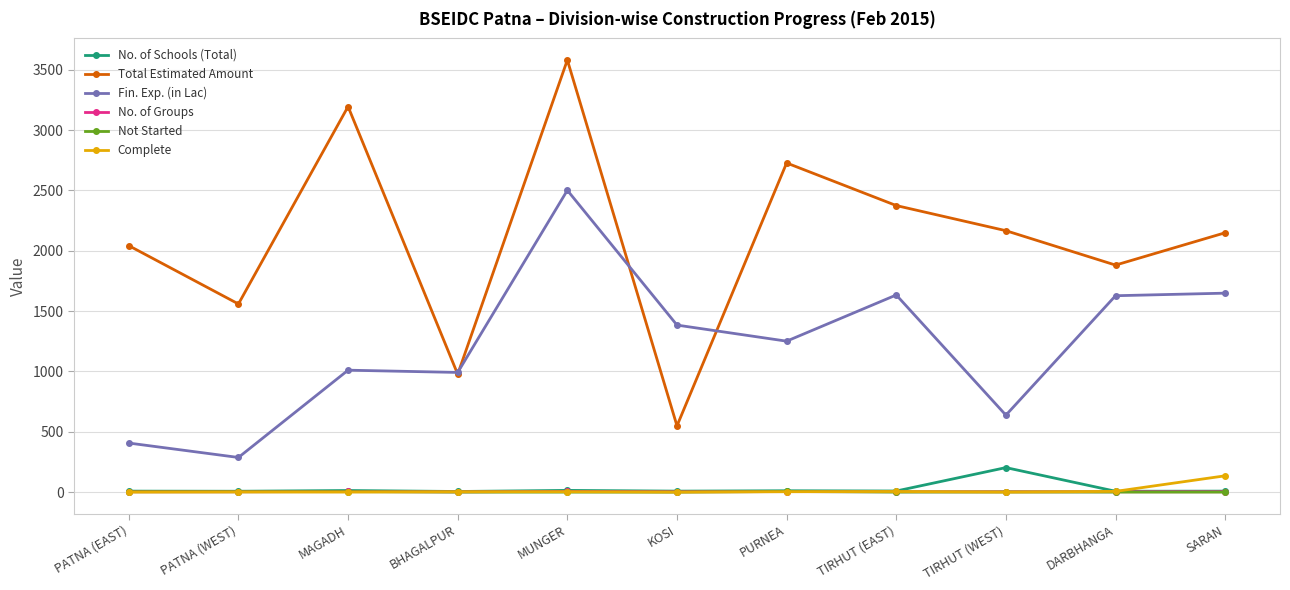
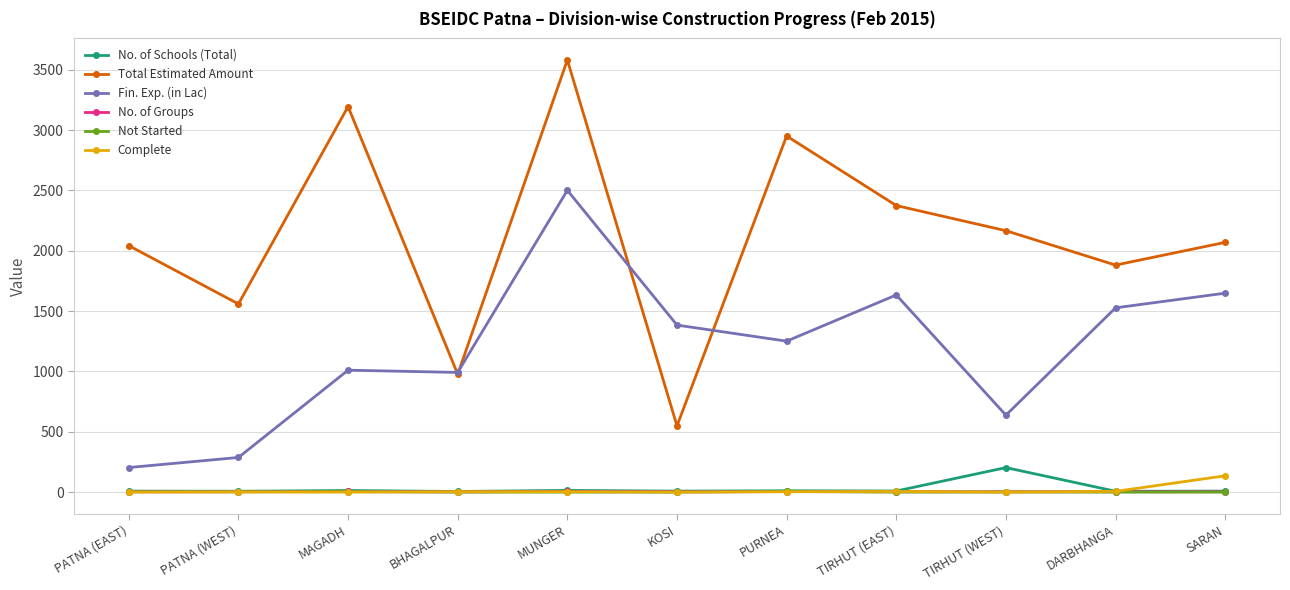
  {
    "No. of Schools (Total)": {
      "TIRHUT (WEST)": 200
    },
    "Total Estimated Amount": {
      "PATNA (EAST)": 2040,
      "PATNA (WEST)": 1560,
      "MAGADH": 3200,
      "MUNGER": 3580,
      "KOSI": 550,
-     "PURNEA": 2730,
+     "PURNEA": 2950,
      "TIRHUT (EAST)": 2370,
      "TIRHUT (WEST)": 2170,
      "DARBHANGA": 1880,
-     "SARAN": 2150
+     "SARAN": 2070
    },
    "Fin. Exp. (in Lac)": {
-     "PATNA (EAST)": 410,
+     "PATNA (EAST)": 200,
      "PATNA (WEST)": 290,
      "MAGADH": 1010,
      "MUNGER": 2500,
      "KOSI": 1380,
      "PURNEA": 1250,
      "TIRHUT (EAST)": 1630,
      "TIRHUT (WEST)": 640,
-     "DARBHANGA": 1630,
+     "DARBHANGA": 1530,
      "SARAN": 1650
    },
    "Complete": {
      "SARAN": 140
    }
  }
